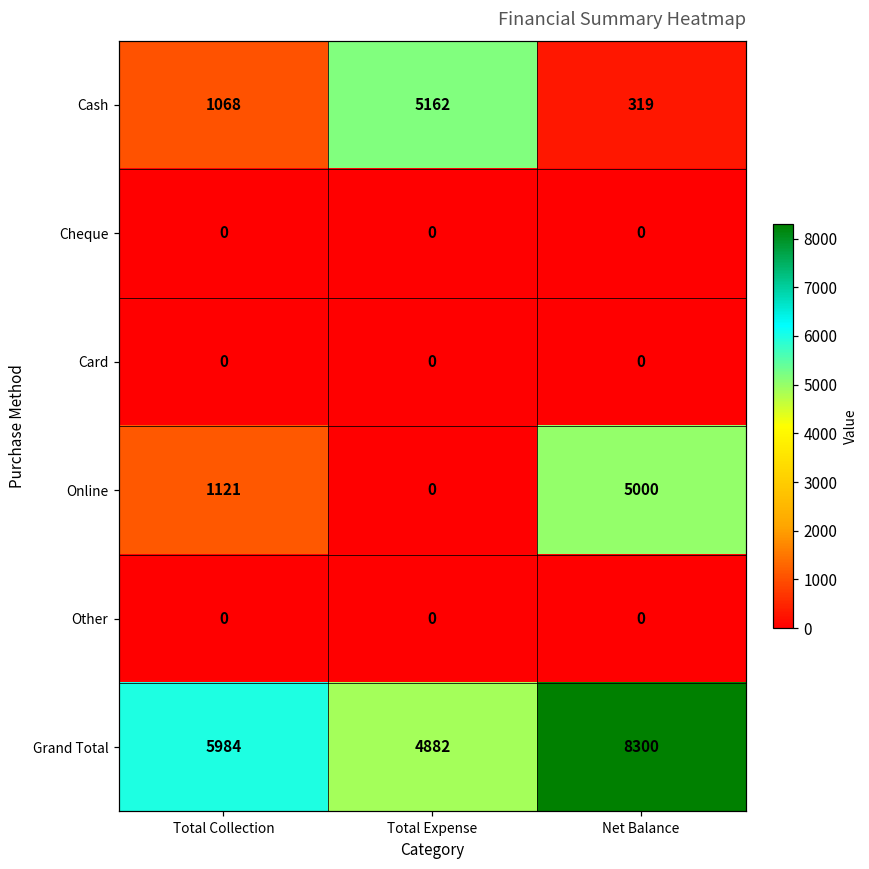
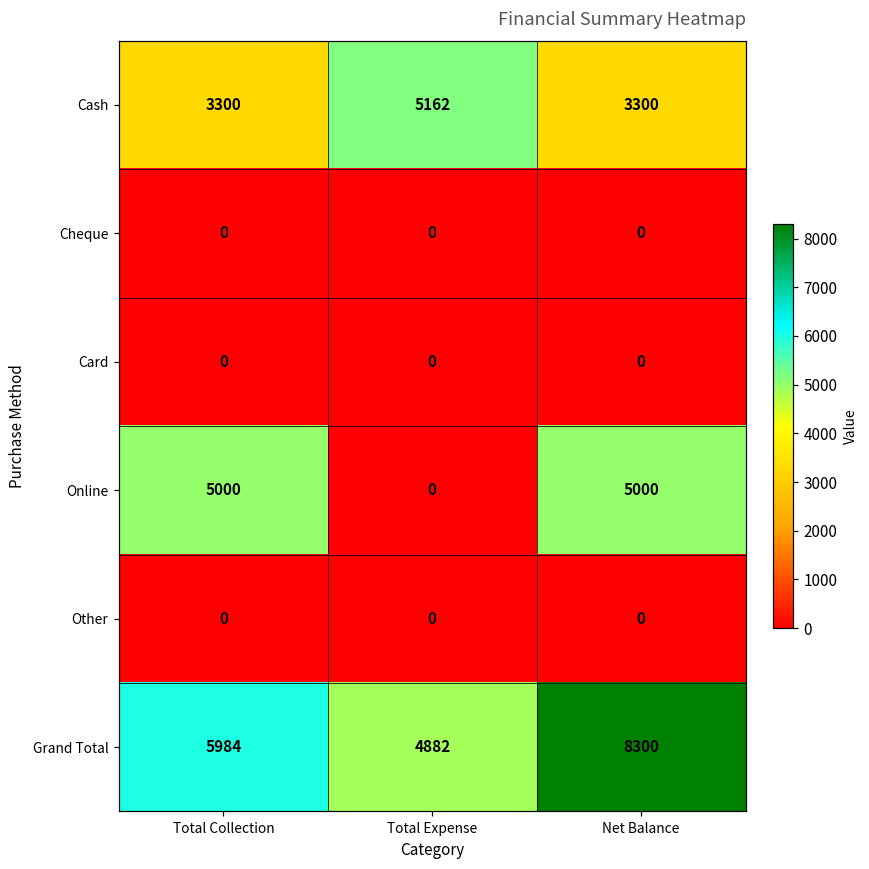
  {
    "Cash": {
-     "Total Collection": 1068,
+     "Total Collection": 3300,
      "Total Expense": 5162,
-     "Net Balance": 319
+     "Net Balance": 3300
    },
    "Cheque": {
      "Total Collection": 0,
      "Total Expense": 0,
      "Net Balance": 0
    },
    "Card": {
      "Total Collection": 0,
      "Total Expense": 0,
      "Net Balance": 0
    },
    "Online": {
-     "Total Collection": 1121,
+     "Total Collection": 5000,
      "Total Expense": 0,
      "Net Balance": 5000
    },
    "Other": {
      "Total Collection": 0,
      "Total Expense": 0,
      "Net Balance": 0
    },
    "Grand Total": {
      "Total Collection": 5984,
      "Total Expense": 4882,
      "Net Balance": 8300
    }
  }
